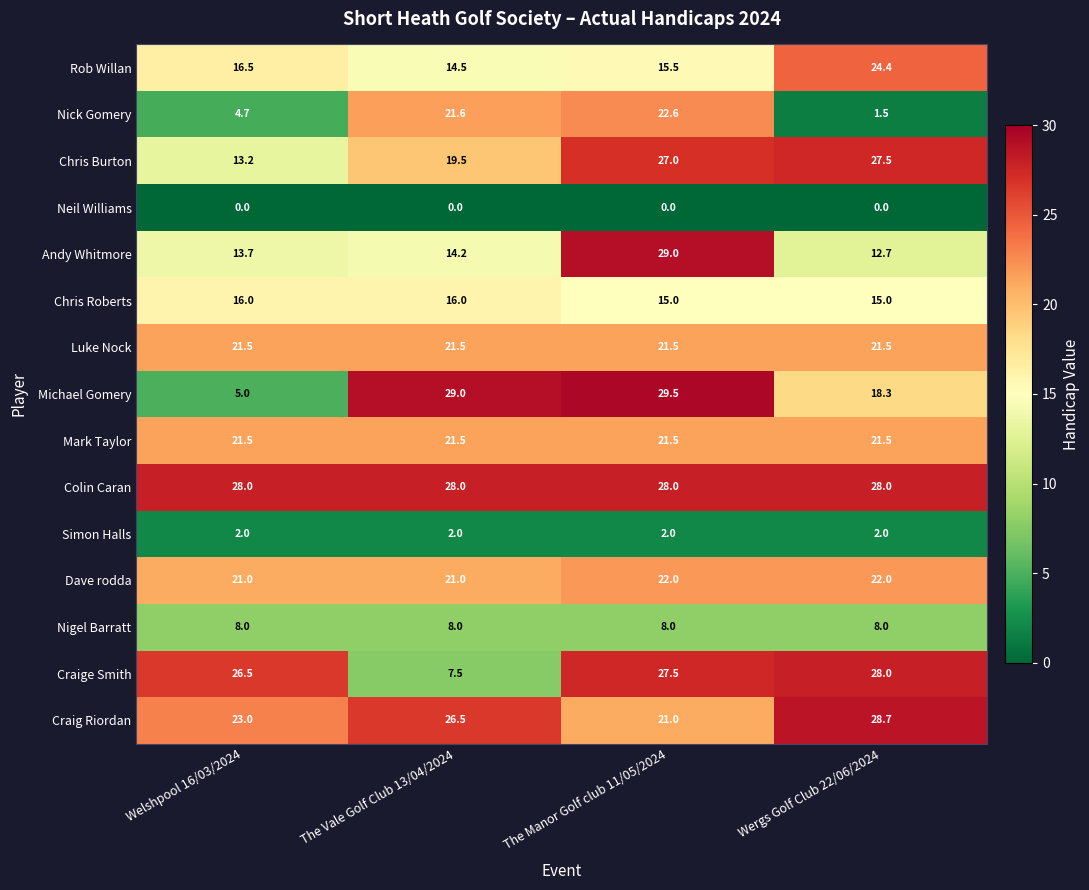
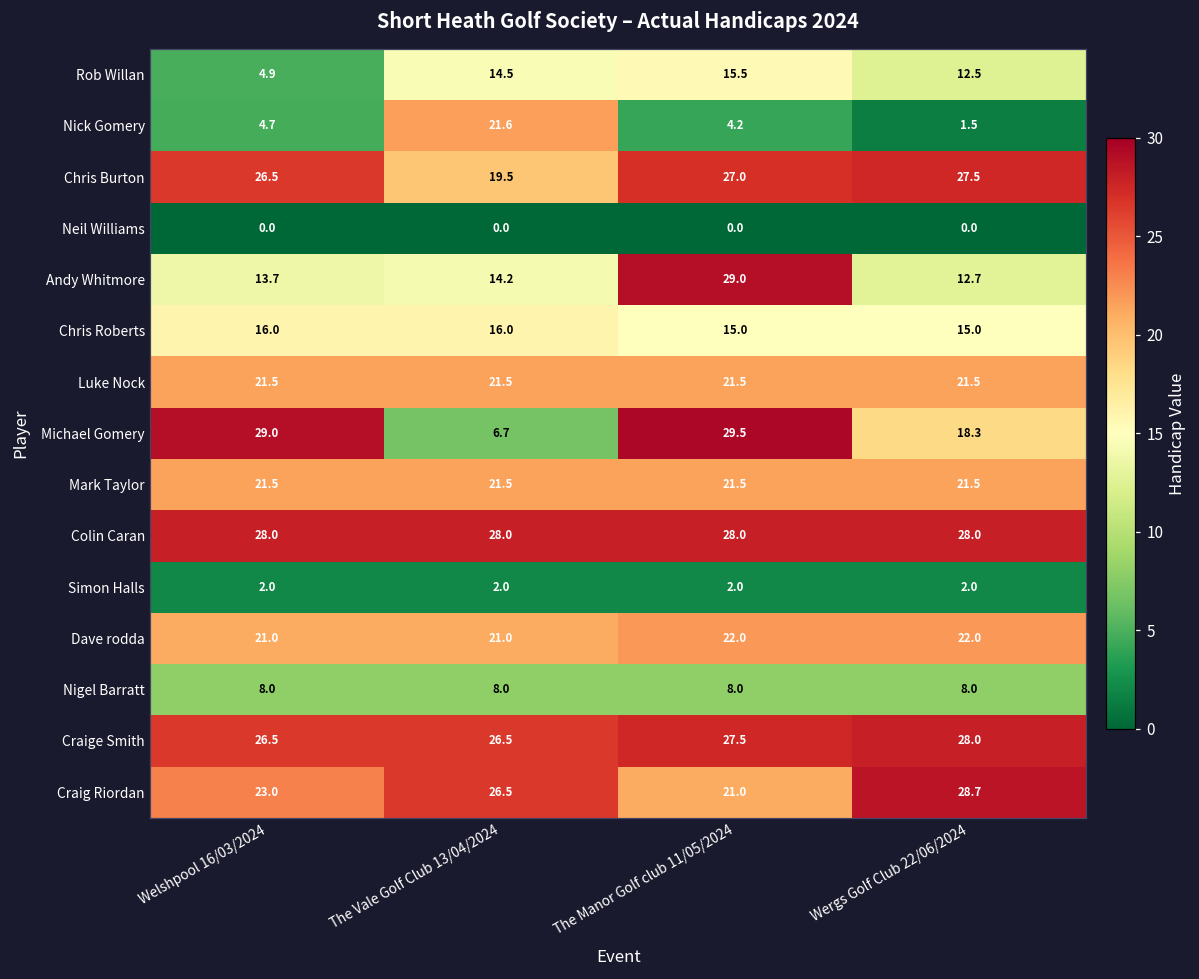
  {
    "Rob Willan": {
-     "Welshpool 16/03/2024": 16.5,
+     "Welshpool 16/03/2024": 4.9,
      "The Vale Golf Club 13/04/2024": 14.5,
      "The Manor Golf club 11/05/2024": 15.5,
-     "Wergs Golf Club 22/06/2024": 24.4
+     "Wergs Golf Club 22/06/2024": 12.5
    },
    "Nick Gomery": {
      "Welshpool 16/03/2024": 4.7,
      "The Vale Golf Club 13/04/2024": 21.6,
-     "The Manor Golf club 11/05/2024": 22.6,
+     "The Manor Golf club 11/05/2024": 4.2,
      "Wergs Golf Club 22/06/2024": 1.5
    },
    "Chris Burton": {
-     "Welshpool 16/03/2024": 13.2,
+     "Welshpool 16/03/2024": 26.5,
      "The Vale Golf Club 13/04/2024": 19.5,
      "The Manor Golf club 11/05/2024": 27.0,
      "Wergs Golf Club 22/06/2024": 27.5
    },
    "Neil Williams": {
      "Welshpool 16/03/2024": 0.0,
      "The Vale Golf Club 13/04/2024": 0.0,
      "The Manor Golf club 11/05/2024": 0.0,
      "Wergs Golf Club 22/06/2024": 0.0
    },
    "Andy Whitmore": {
      "Welshpool 16/03/2024": 13.7,
      "The Vale Golf Club 13/04/2024": 14.2,
      "The Manor Golf club 11/05/2024": 29.0,
      "Wergs Golf Club 22/06/2024": 12.7
    },
    "Chris Roberts": {
      "Welshpool 16/03/2024": 16.0,
      "The Vale Golf Club 13/04/2024": 16.0,
      "The Manor Golf club 11/05/2024": 15.0,
      "Wergs Golf Club 22/06/2024": 15.0
    },
    "Luke Nock": {
      "Welshpool 16/03/2024": 21.5,
      "The Vale Golf Club 13/04/2024": 21.5,
      "The Manor Golf club 11/05/2024": 21.5,
      "Wergs Golf Club 22/06/2024": 21.5
    },
    "Michael Gomery": {
-     "Welshpool 16/03/2024": 5.0,
-     "The Vale Golf Club 13/04/2024": 29.0,
+     "Welshpool 16/03/2024": 29.0,
+     "The Vale Golf Club 13/04/2024": 6.7,
      "The Manor Golf club 11/05/2024": 29.5,
      "Wergs Golf Club 22/06/2024": 18.3
    },
    "Mark Taylor": {
      "Welshpool 16/03/2024": 21.5,
      "The Vale Golf Club 13/04/2024": 21.5,
      "The Manor Golf club 11/05/2024": 21.5,
      "Wergs Golf Club 22/06/2024": 21.5
    },
    "Colin Caran": {
      "Welshpool 16/03/2024": 28.0,
      "The Vale Golf Club 13/04/2024": 28.0,
      "The Manor Golf club 11/05/2024": 28.0,
      "Wergs Golf Club 22/06/2024": 28.0
    },
    "Simon Halls": {
      "Welshpool 16/03/2024": 2.0,
      "The Vale Golf Club 13/04/2024": 2.0,
      "The Manor Golf club 11/05/2024": 2.0,
      "Wergs Golf Club 22/06/2024": 2.0
    },
    "Dave rodda": {
      "Welshpool 16/03/2024": 21.0,
      "The Vale Golf Club 13/04/2024": 21.0,
      "The Manor Golf club 11/05/2024": 22.0,
      "Wergs Golf Club 22/06/2024": 22.0
    },
    "Nigel Barratt": {
      "Welshpool 16/03/2024": 8.0,
      "The Vale Golf Club 13/04/2024": 8.0,
      "The Manor Golf club 11/05/2024": 8.0,
      "Wergs Golf Club 22/06/2024": 8.0
    },
    "Craige Smith": {
      "Welshpool 16/03/2024": 26.5,
-     "The Vale Golf Club 13/04/2024": 7.5,
+     "The Vale Golf Club 13/04/2024": 26.5,
      "The Manor Golf club 11/05/2024": 27.5,
      "Wergs Golf Club 22/06/2024": 28.0
    },
    "Craig Riordan": {
      "Welshpool 16/03/2024": 23.0,
      "The Vale Golf Club 13/04/2024": 26.5,
      "The Manor Golf club 11/05/2024": 21.0,
      "Wergs Golf Club 22/06/2024": 28.7
    }
  }
